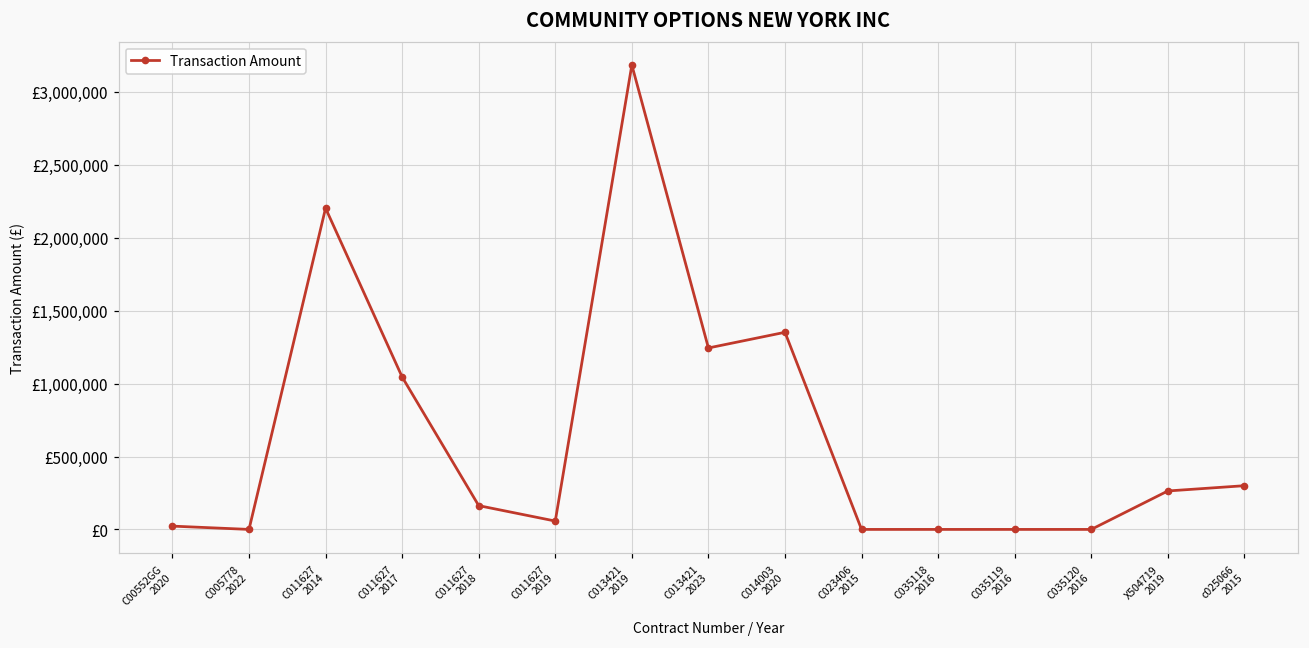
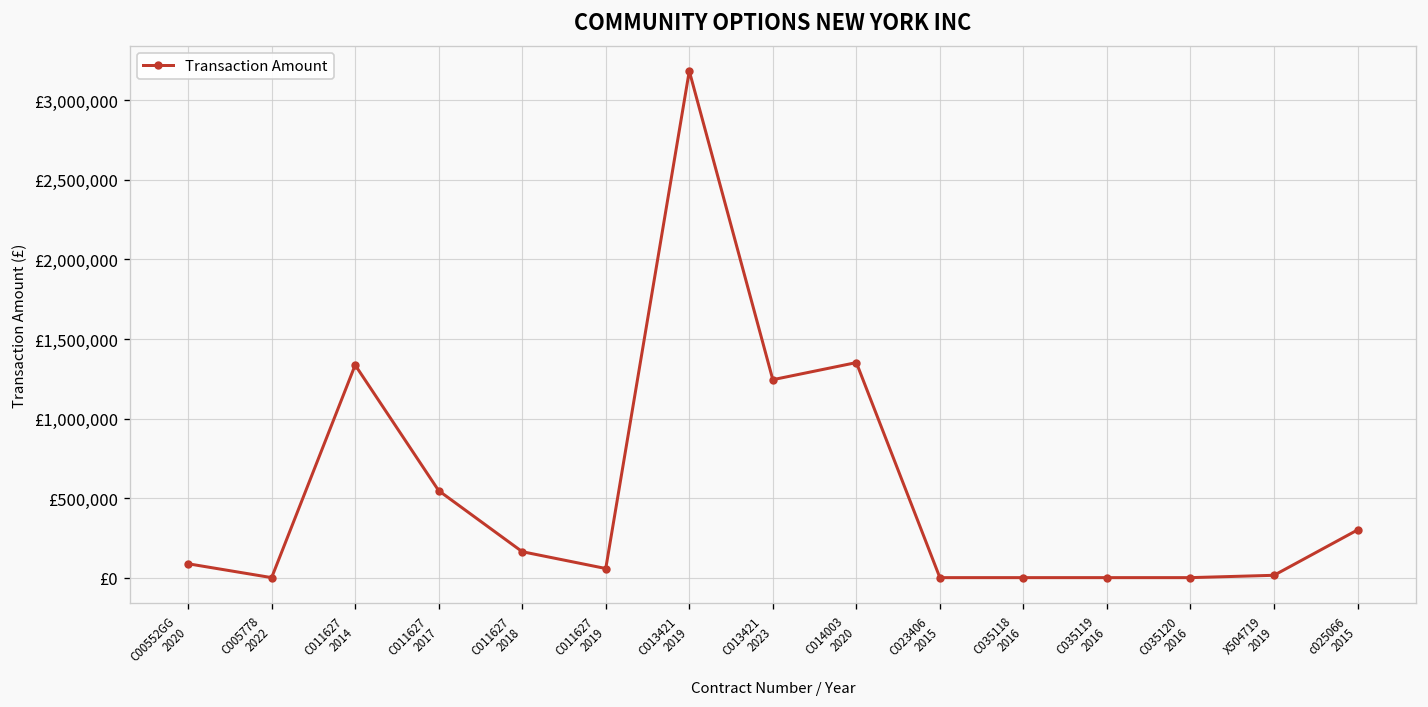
  {
-   "C00552GG 2020": "£20,000",
+   "C00552GG 2020": "£90,000",
    "C005778 2022": "£0",
-   "C011627 2014": "£2,200,000",
-   "C011627 2017": "£1,050,000",
+   "C011627 2014": "£1,340,000",
+   "C011627 2017": "£550,000",
    "C011627 2018": "£160,000",
    "C011627 2019": "£60,000",
    "C013421 2019": "£3,180,000",
    "C013421 2023": "£1,240,000",
    "C014003 2020": "£1,350,000",
    "C023406 2015": "£0",
    "C035118 2016": "£0",
    "C035119 2016": "£0",
    "C035120 2016": "£0",
-   "X504719 2019": "£260,000",
+   "X504719 2019": "£10,000",
    "c025066 2015": "£300,000"
  }
